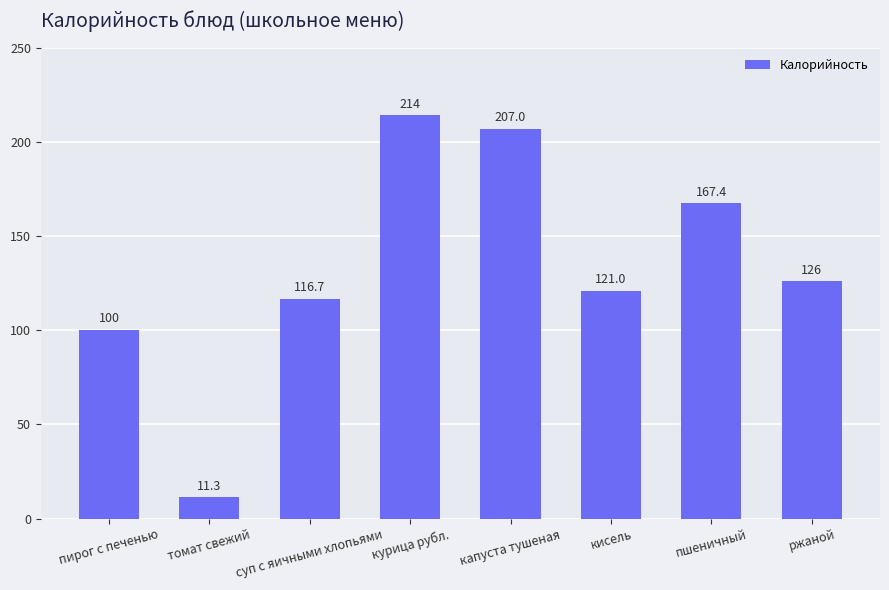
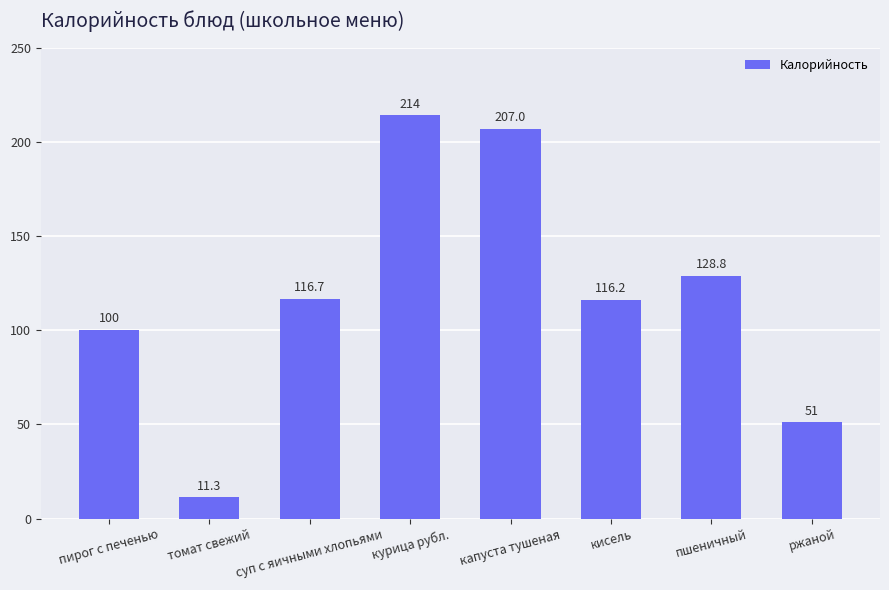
  {
    "пирог с печенью": 100,
    "томат свежий": 11.3,
    "суп с яичными хлопьями": 116.7,
    "курица рубл.": 214,
    "капуста тушеная": 207.0,
-   "кисель": 121.0,
-   "пшеничный": 167.4,
-   "ржаной": 126
+   "кисель": 116.2,
+   "пшеничный": 128.8,
+   "ржаной": 51
  }
